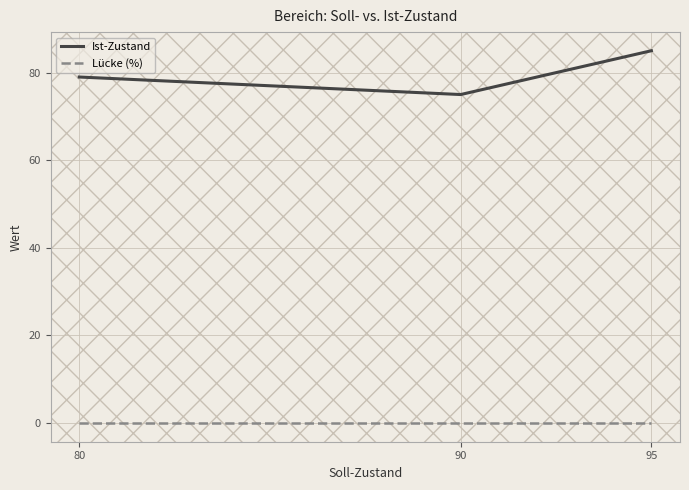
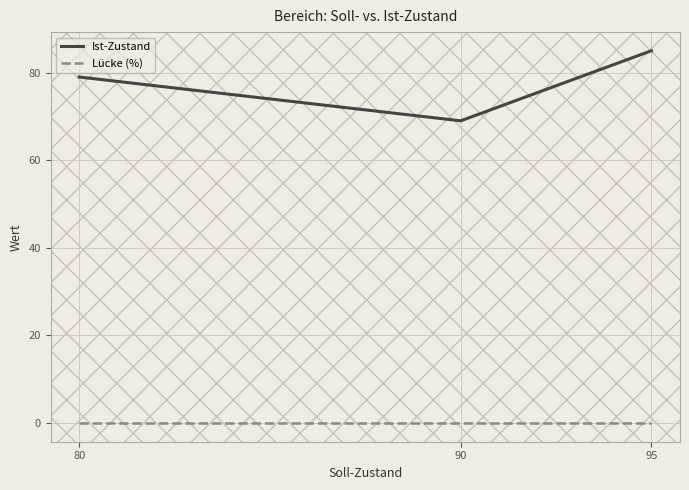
  {
    "Ist-Zustand": {
      "80": 79,
-     "90": 75,
+     "90": 69,
      "95": 85
    },
    "Lücke (%)": {
      "80": 0,
      "90": 0,
      "95": 0
    }
  }
